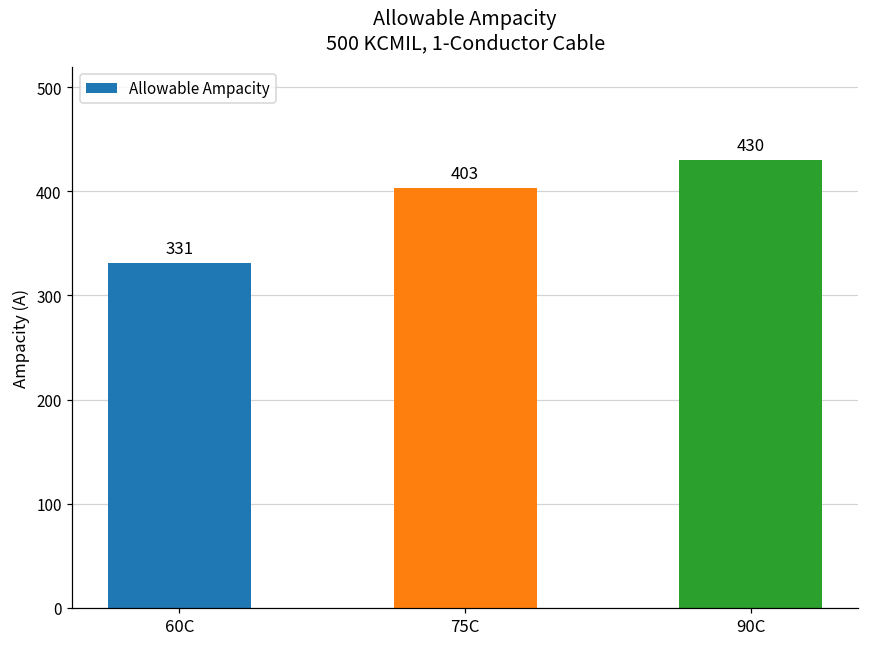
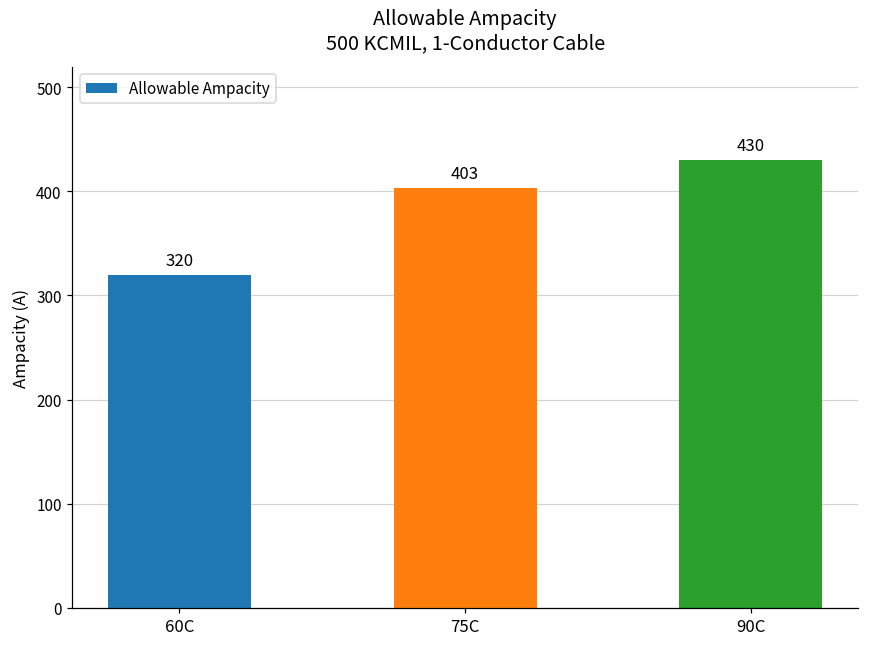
  {
-   "60C": 331,
+   "60C": 320,
    "75C": 403,
    "90C": 430
  }
